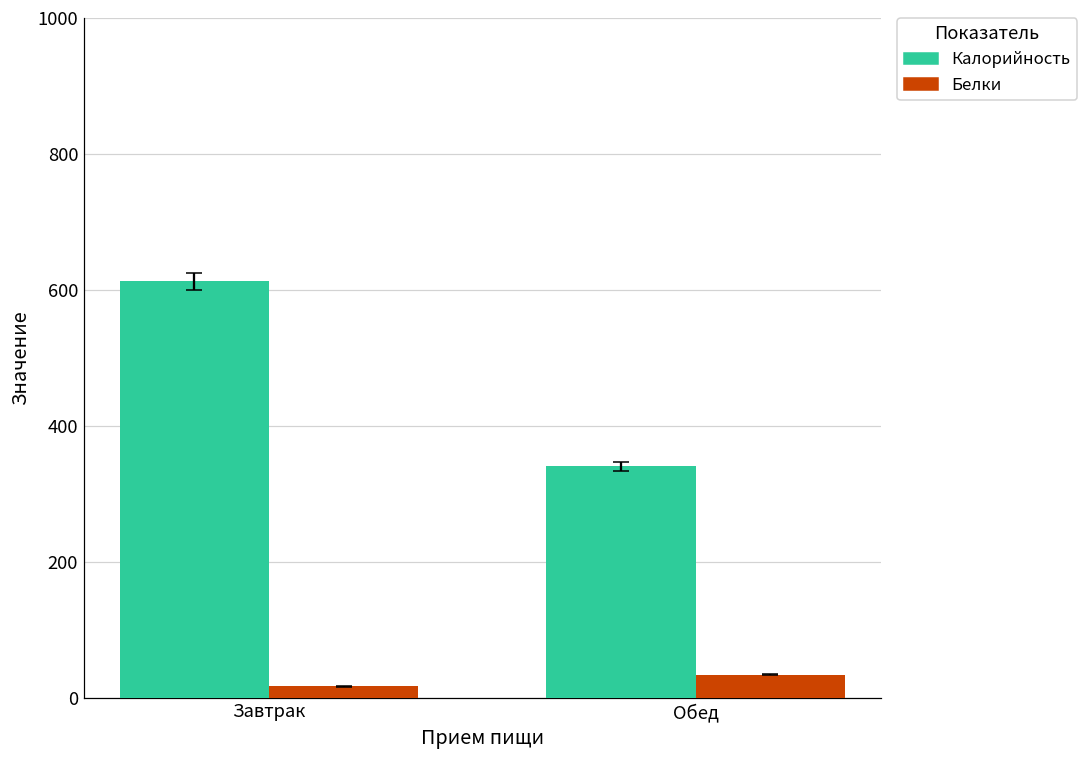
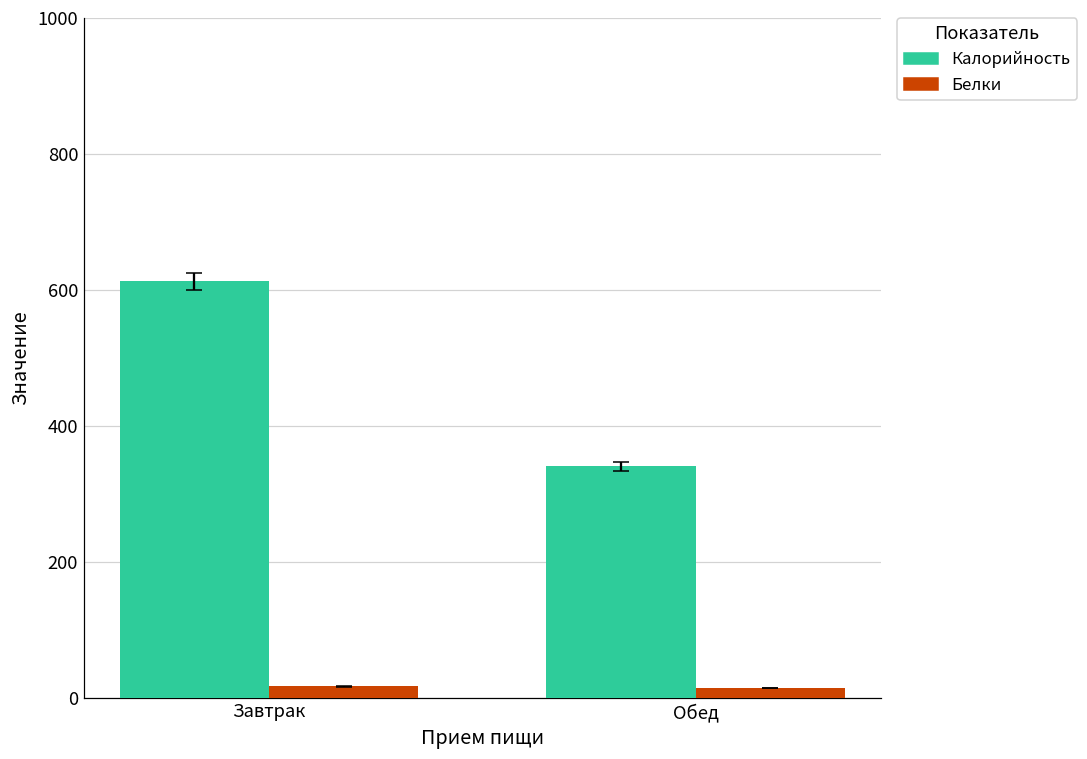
  {
    "Калорийность": {
      "Завтрак": 610,
      "Обед": 340
    },
    "Белки": {
      "Завтрак": 20,
-     "Обед": 30
+     "Обед": 20
    }
  }
